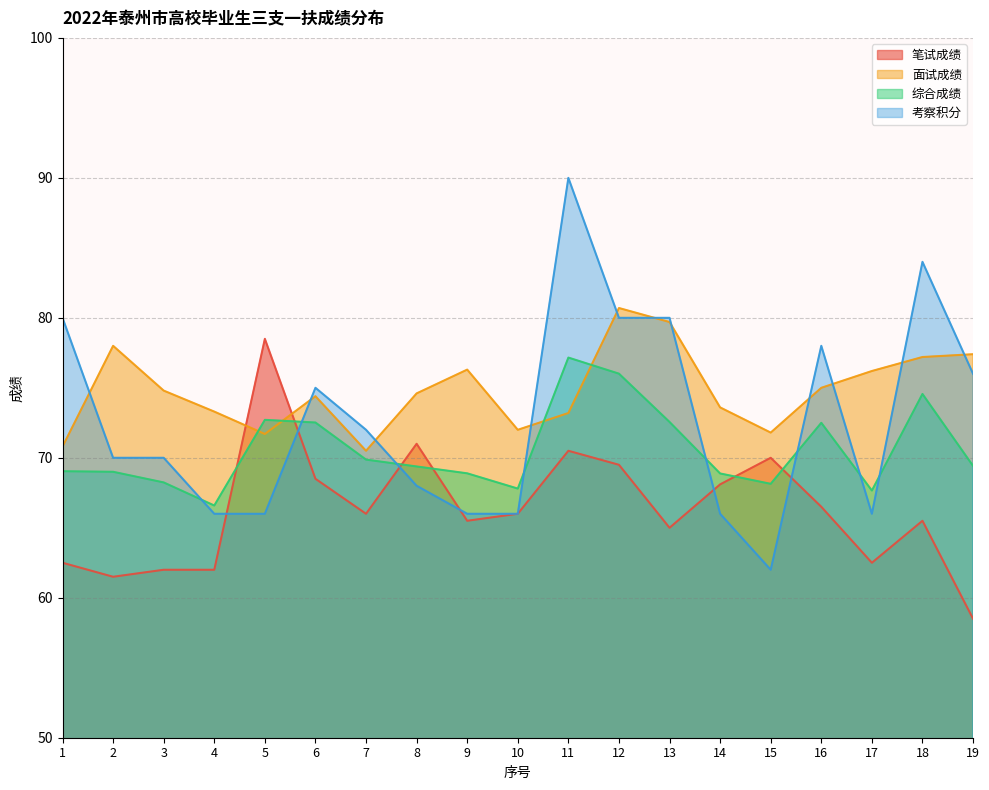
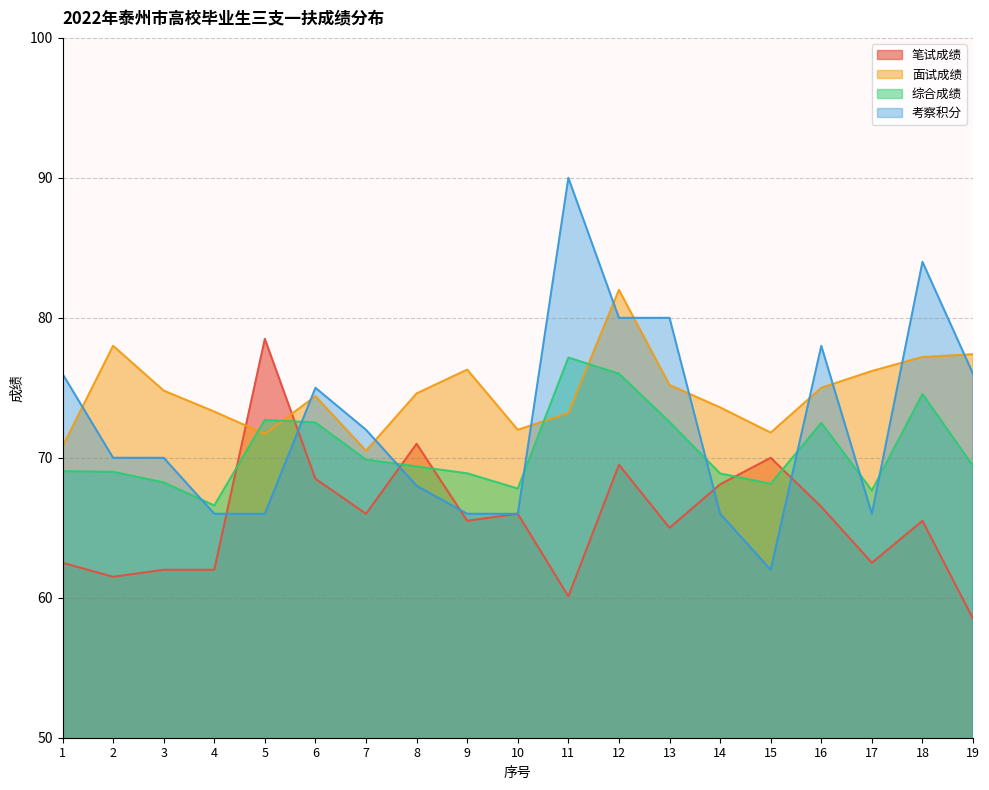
  {
    "笔试成绩": {
      "1": 62.5,
      "2": 61.5,
      "3": 62.0,
      "4": 62.0,
      "5": 78.5,
      "6": 68.5,
      "7": 66.0,
      "8": 71.0,
      "9": 65.5,
-     "11": 70.5,
+     "11": 60.1,
      "12": 69.5,
      "13": 65.0,
      "14": 68.1,
      "15": 70.0,
      "16": 66.5,
      "17": 62.5,
      "18": 65.5,
      "19": 58.5
    },
    "面试成绩": {
      "1": 70.8,
      "2": 78.0,
      "3": 74.8,
      "4": 73.3,
      "5": 71.7,
      "6": 74.4,
      "7": 70.5,
      "8": 74.6,
      "9": 76.3,
      "10": 72.0,
      "11": 73.2,
-     "12": 80.7,
-     "13": 79.7,
+     "12": 82.0,
+     "13": 75.2,
      "14": 73.6,
      "15": 71.8,
      "16": 75.0,
      "17": 76.2,
      "18": 77.2,
      "19": 77.4
    },
    "综合成绩": {
      "1": 69.0,
      "2": 69.0,
      "3": 68.2,
      "4": 66.6,
      "5": 72.7,
      "6": 72.5,
      "7": 69.9,
      "8": 69.4,
      "9": 68.9,
      "10": 67.8,
      "11": 77.2,
      "12": 76.0,
      "13": 72.6,
      "14": 68.9,
      "15": 68.1,
      "16": 72.5,
      "17": 67.7,
      "18": 74.6,
      "19": 69.4
    },
    "考察积分": {
-     "1": 80,
+     "1": 76,
      "2": 70,
      "3": 70,
      "4": 66,
      "5": 66,
      "6": 75,
      "7": 72,
      "8": 68,
      "9": 66,
      "11": 90,
      "12": 80,
      "13": 80,
      "14": 66,
      "15": 62,
      "16": 78,
      "17": 66,
      "18": 84,
      "19": 76
    }
  }
